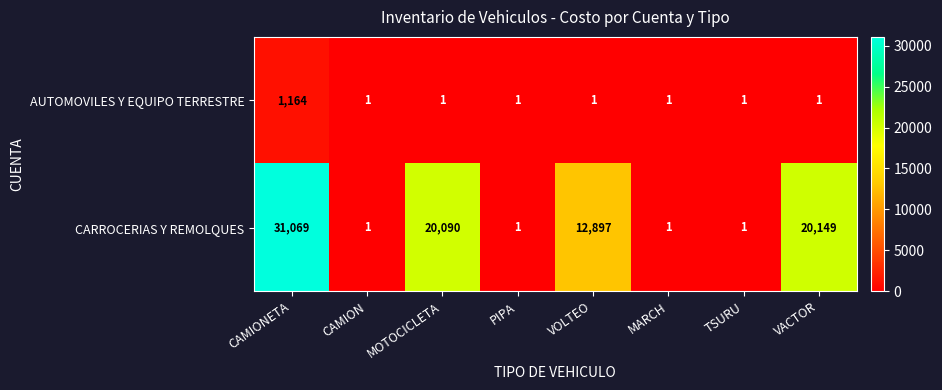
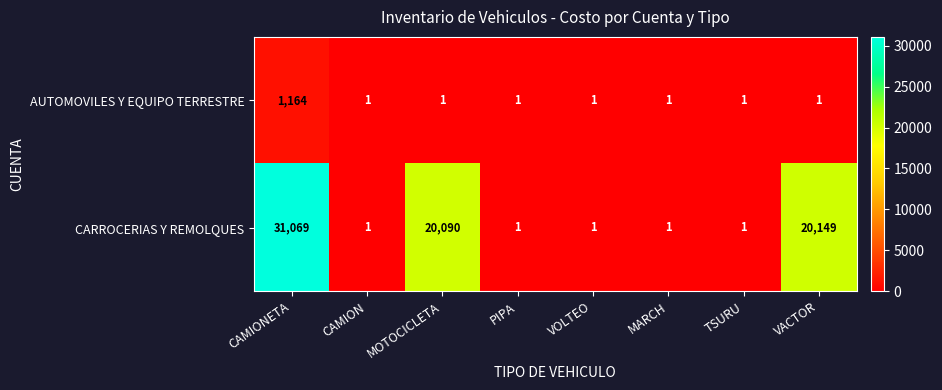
  {
    "AUTOMOVILES Y EQUIPO TERRESTRE": {
      "CAMIONETA": "1,164",
      "CAMION": "1",
      "MOTOCICLETA": "1",
      "PIPA": "1",
      "VOLTEO": "1",
      "MARCH": "1",
      "TSURU": "1",
      "VACTOR": "1"
    },
    "CARROCERIAS Y REMOLQUES": {
      "CAMIONETA": "31,069",
      "CAMION": "1",
      "MOTOCICLETA": "20,090",
      "PIPA": "1",
-     "VOLTEO": "12,897",
+     "VOLTEO": "1",
      "MARCH": "1",
      "TSURU": "1",
      "VACTOR": "20,149"
    }
  }
